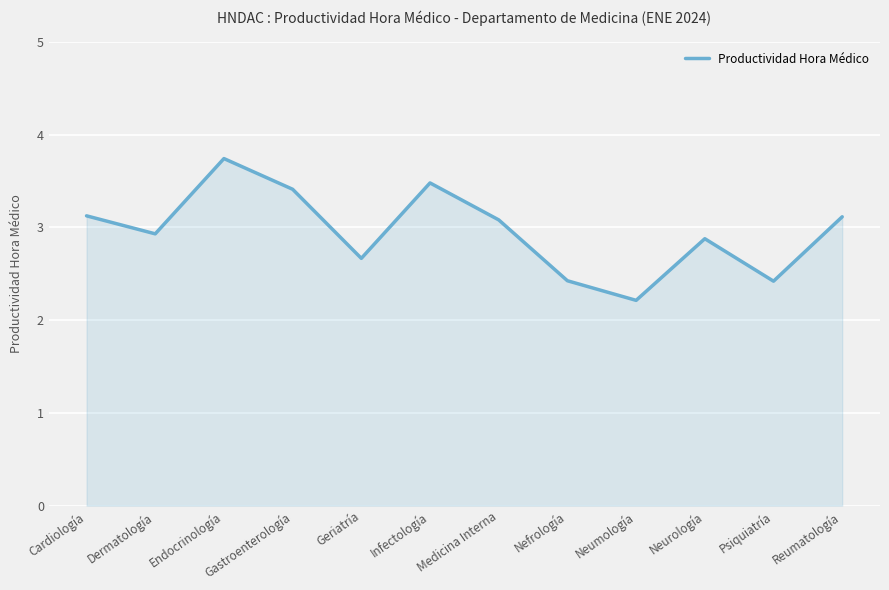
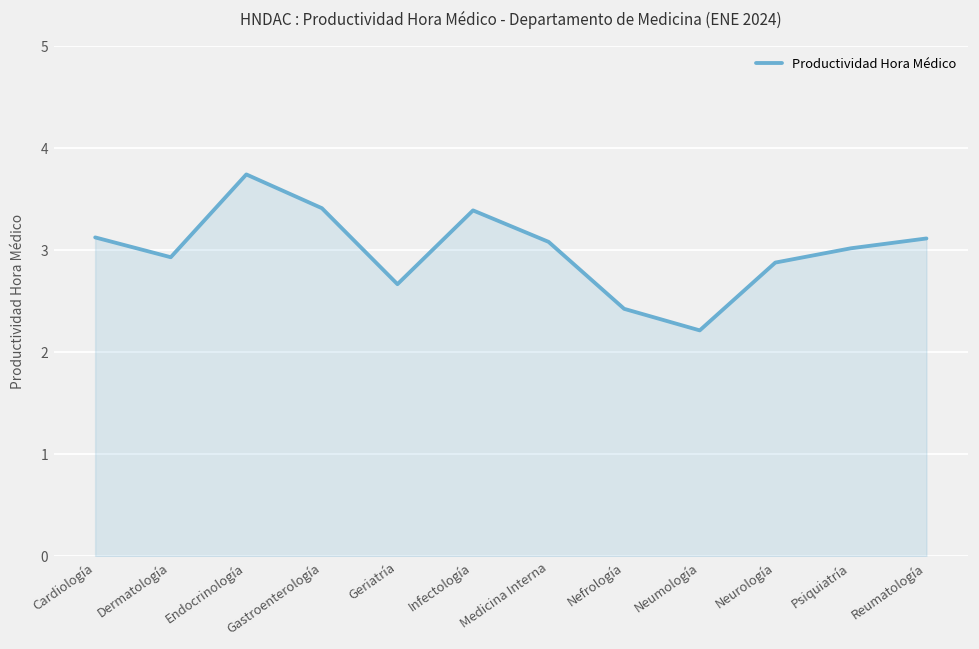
  {
    "Cardiología": 3.1,
    "Dermatología": 2.9,
    "Endocrinología": 3.7,
    "Gastroenterología": 3.4,
    "Geriatría": 2.7,
-   "Infectología": 3.5,
+   "Infectología": 3.4,
    "Medicina Interna": 3.1,
    "Nefrología": 2.4,
    "Neumología": 2.2,
    "Neurología": 2.9,
-   "Psiquiatría": 2.4,
+   "Psiquiatría": 3.0,
    "Reumatología": 3.1
  }
